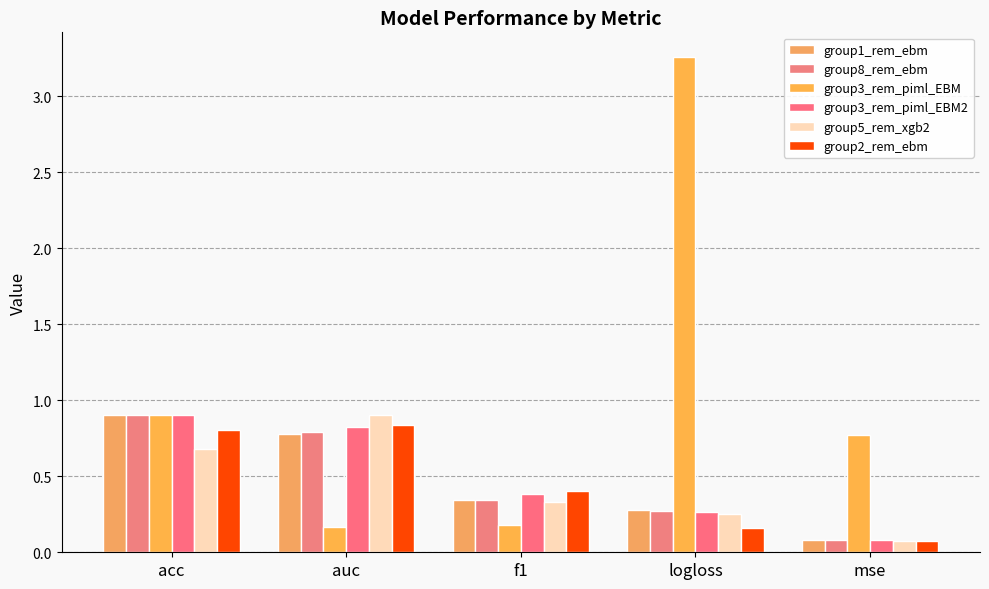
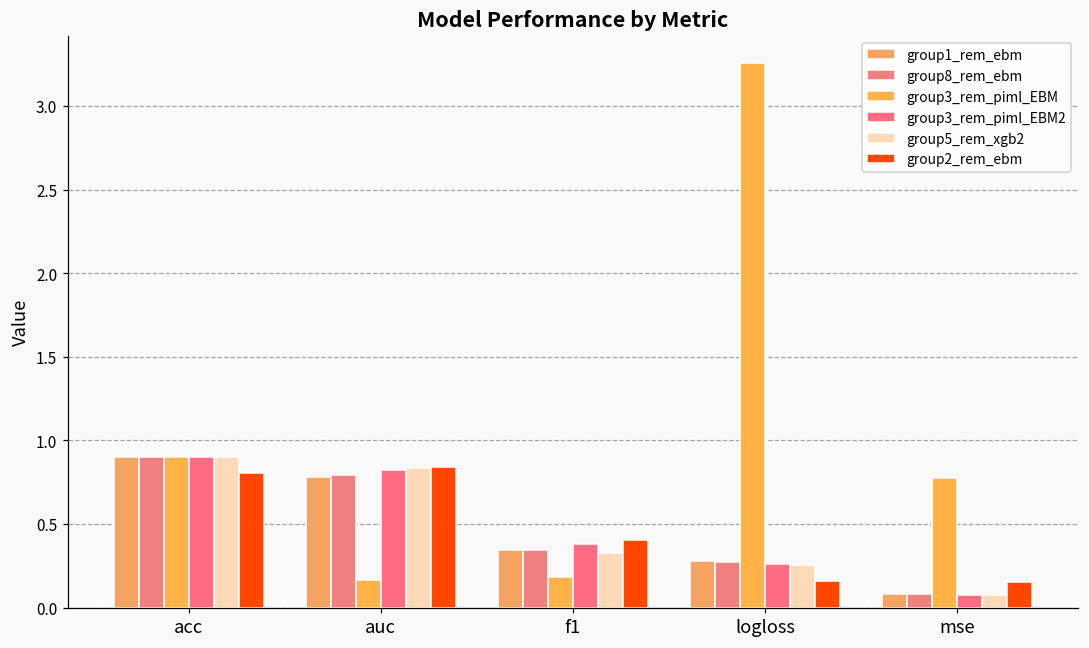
  {
    "group5_rem_xgb2": {
-     "acc": 0.68,
-     "auc": 0.90,
+     "acc": 0.90,
+     "auc": 0.84,
      "f1": 0.33,
      "logloss": 0.25,
      "mse": 0.08
    },
    "group2_rem_ebm": {
      "acc": 0.81,
      "auc": 0.84,
      "f1": 0.41,
      "logloss": 0.16,
-     "mse": 0.08
+     "mse": 0.15
    }
  }
